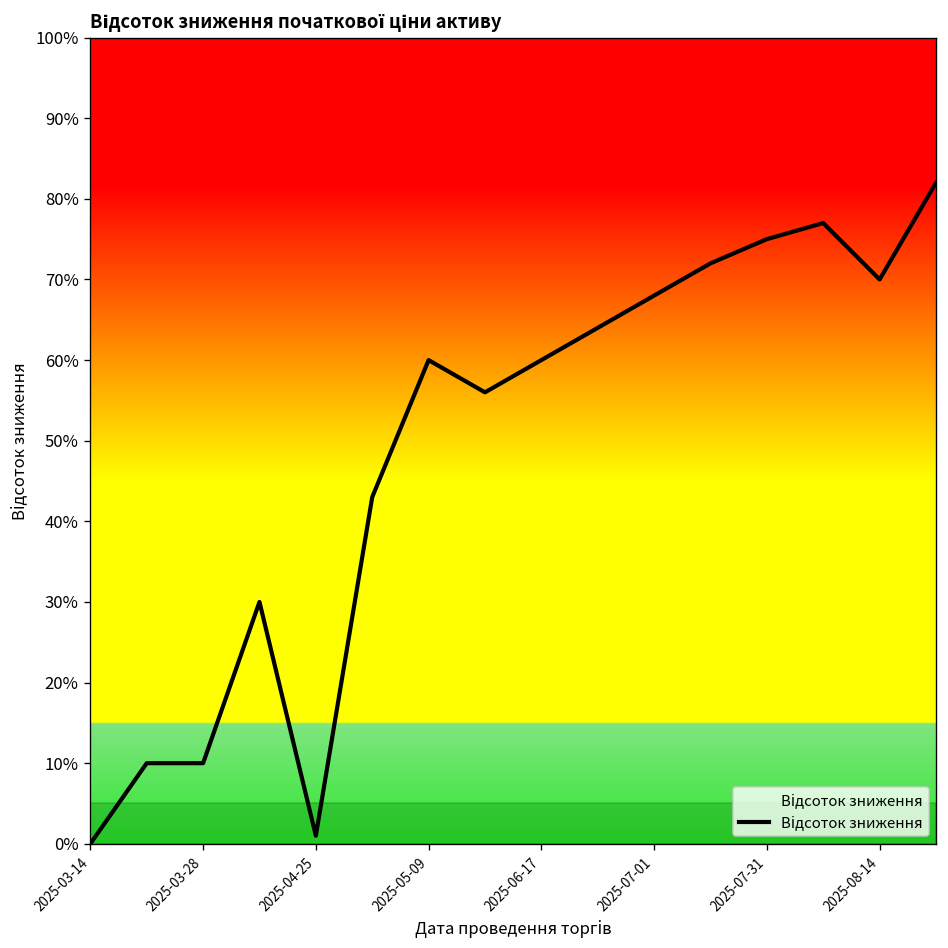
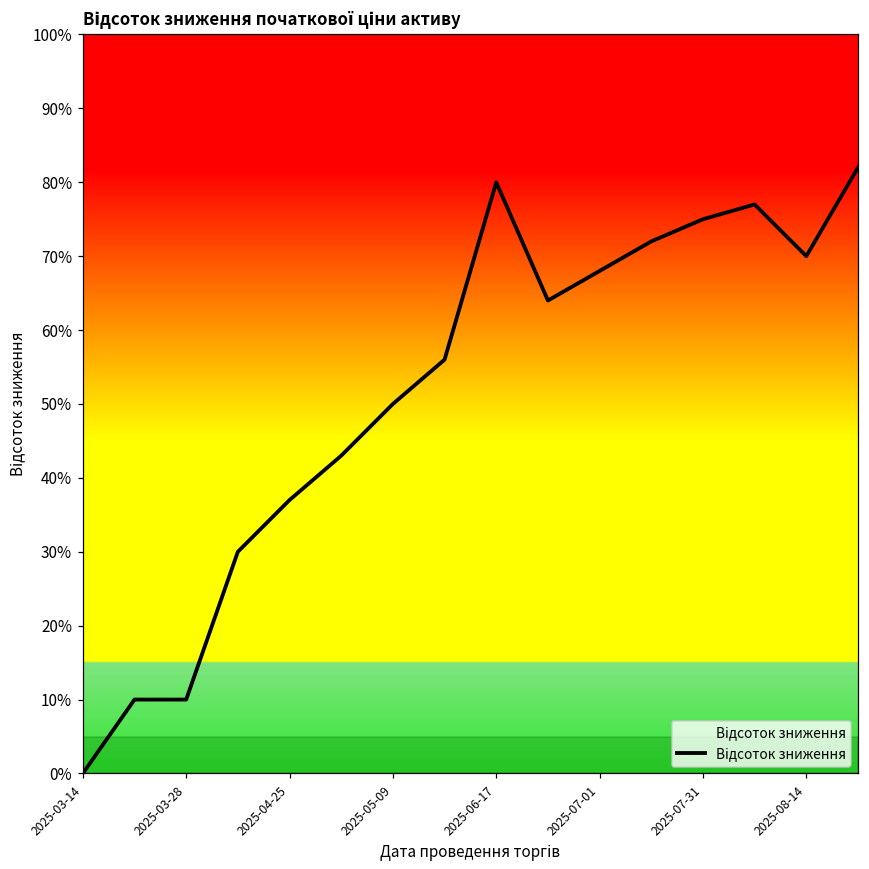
  {
    "2025-03-14": "0%",
    "2025-03-28": "10%",
-   "2025-04-25": "1%",
-   "2025-05-09": "60%",
-   "2025-06-17": "60%",
+   "2025-04-25": "37%",
+   "2025-05-09": "50%",
+   "2025-06-17": "80%",
    "2025-07-01": "68%",
    "2025-07-31": "75%",
    "2025-08-14": "70%"
  }
